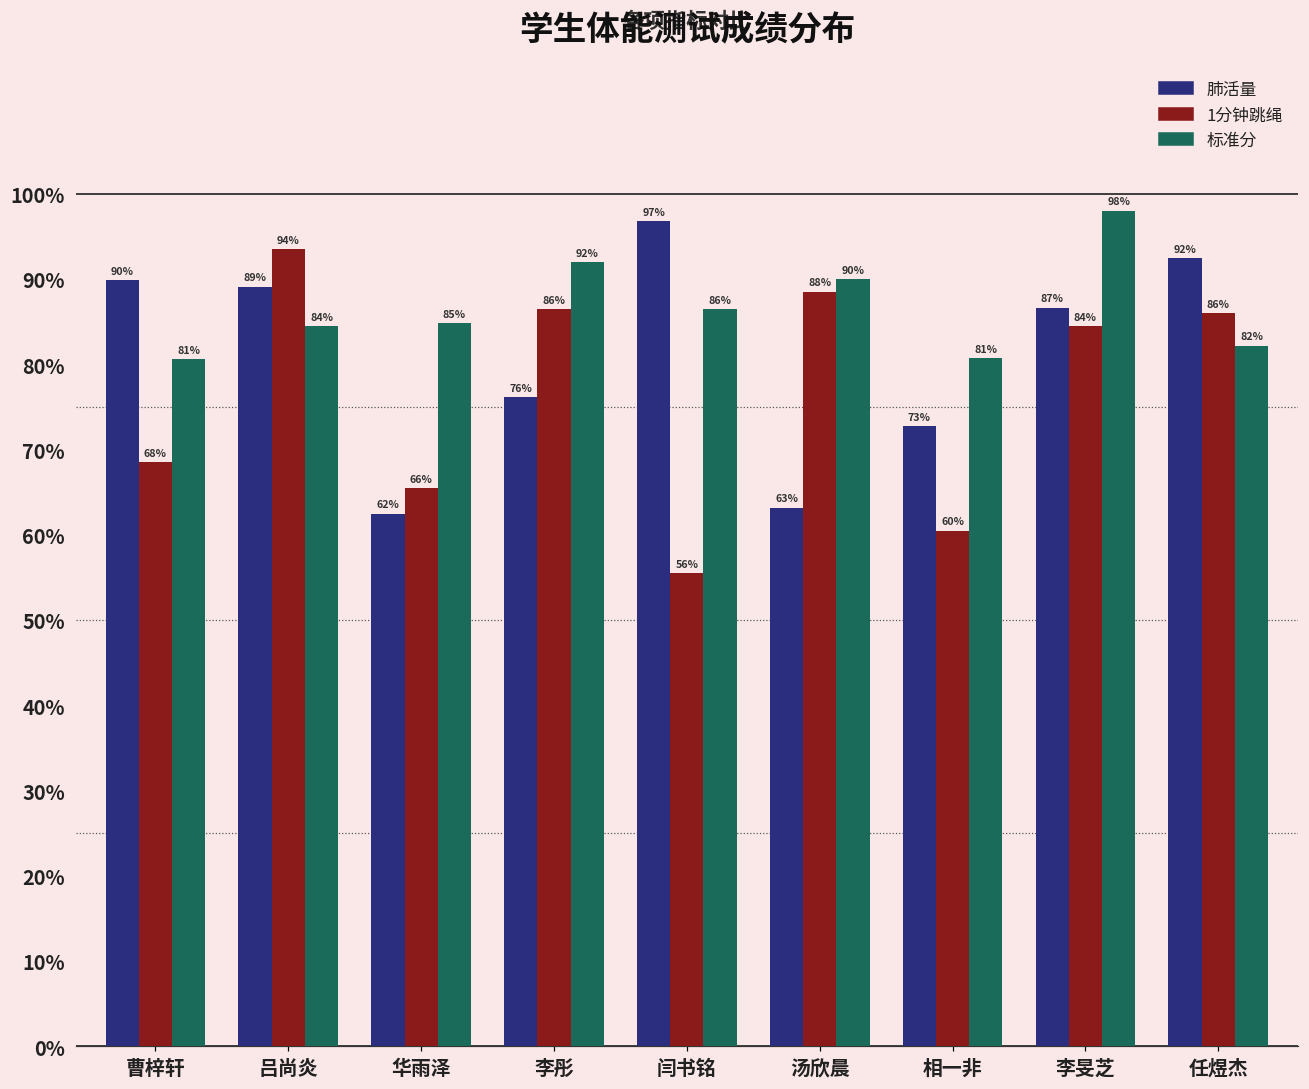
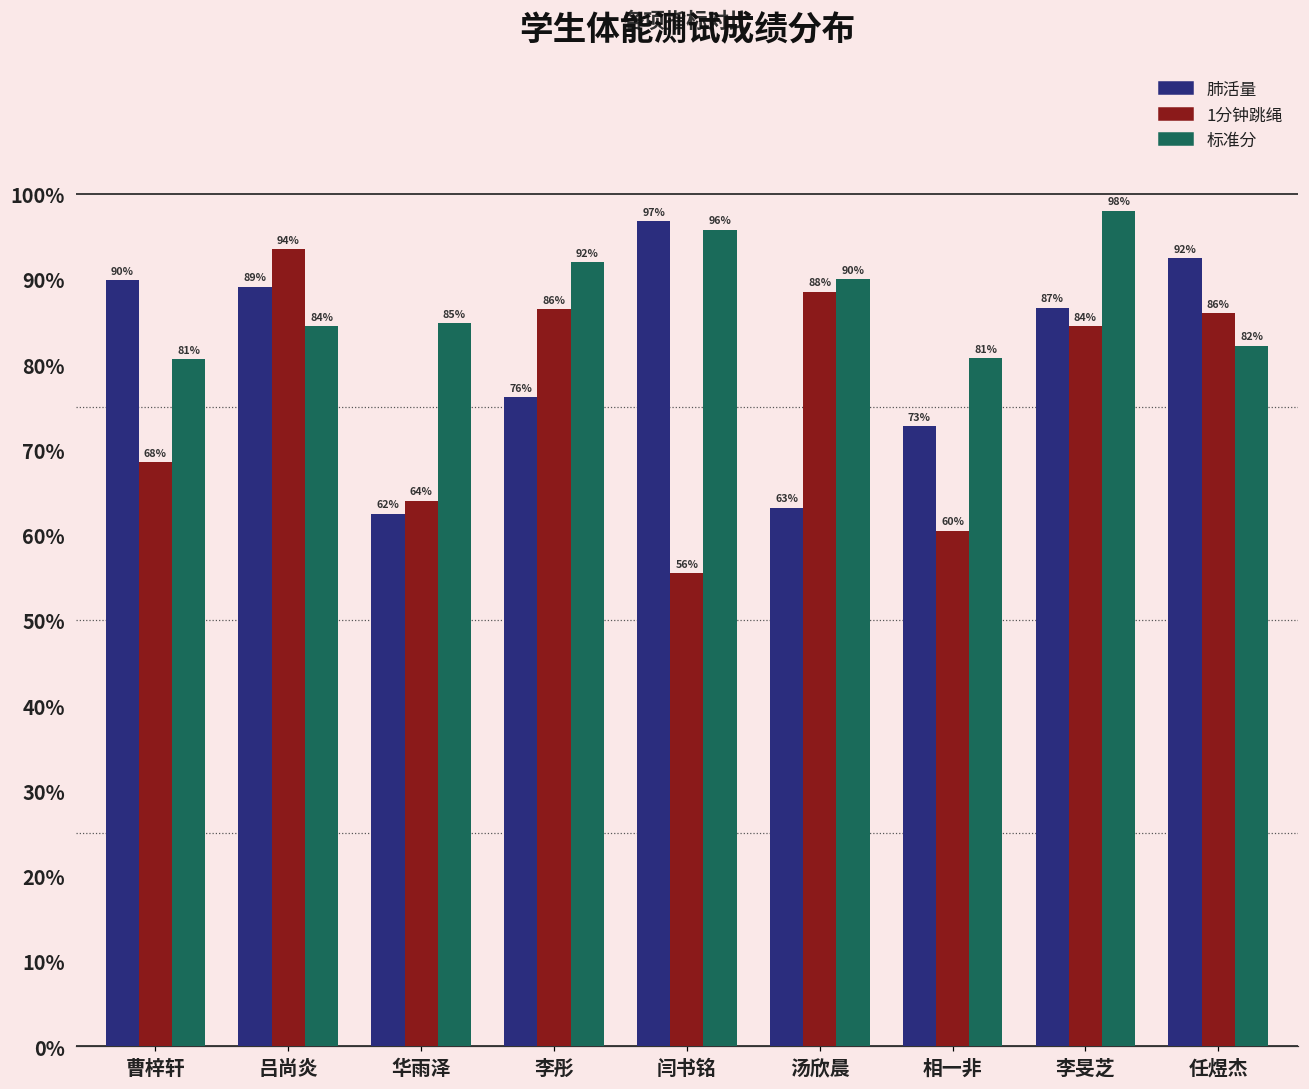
  {
    "肺活量": {
      "曹梓轩": "90%",
      "吕尚炎": "89%",
      "华雨泽": "62%",
      "李彤": "76%",
      "闫书铭": "97%",
      "汤欣晨": "63%",
      "相一非": "73%",
      "李旻芝": "87%",
      "任煜杰": "92%"
    },
    "1分钟跳绳": {
      "曹梓轩": "68%",
      "吕尚炎": "94%",
-     "华雨泽": "66%",
+     "华雨泽": "64%",
      "李彤": "86%",
      "闫书铭": "56%",
      "汤欣晨": "88%",
      "相一非": "60%",
      "李旻芝": "84%",
      "任煜杰": "86%"
    },
    "标准分": {
      "曹梓轩": "81%",
      "吕尚炎": "84%",
      "华雨泽": "85%",
      "李彤": "92%",
-     "闫书铭": "86%",
+     "闫书铭": "96%",
      "汤欣晨": "90%",
      "相一非": "81%",
      "李旻芝": "98%",
      "任煜杰": "82%"
    }
  }
